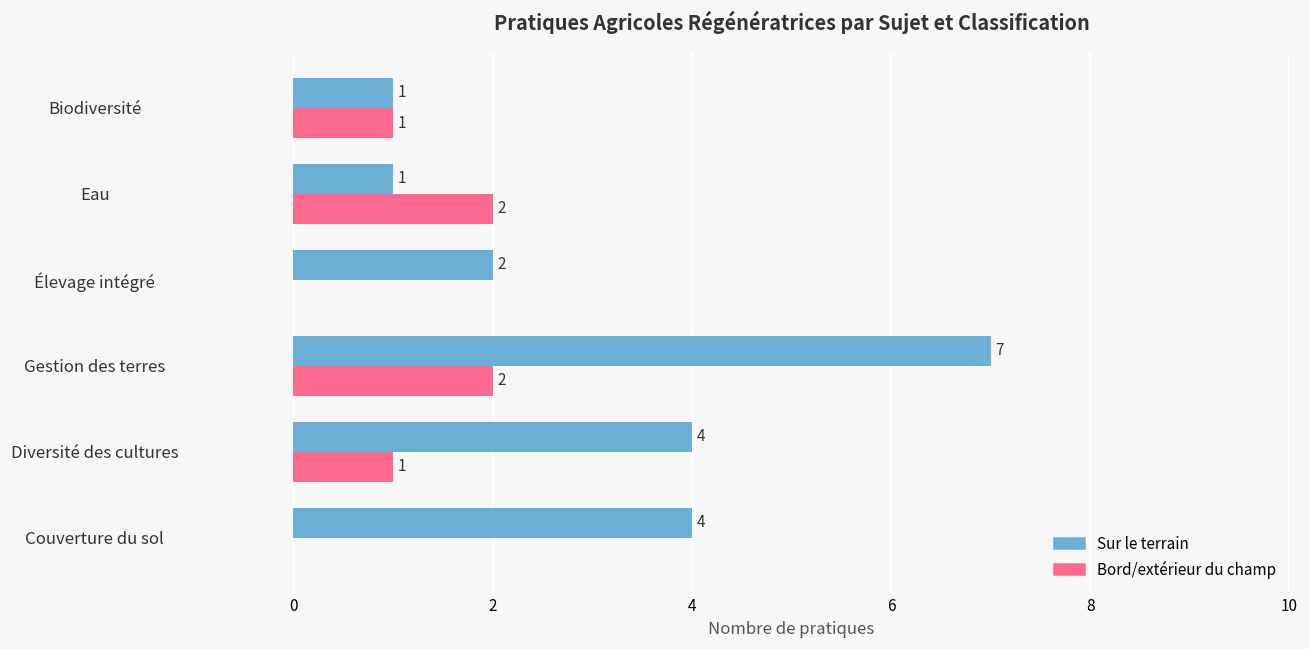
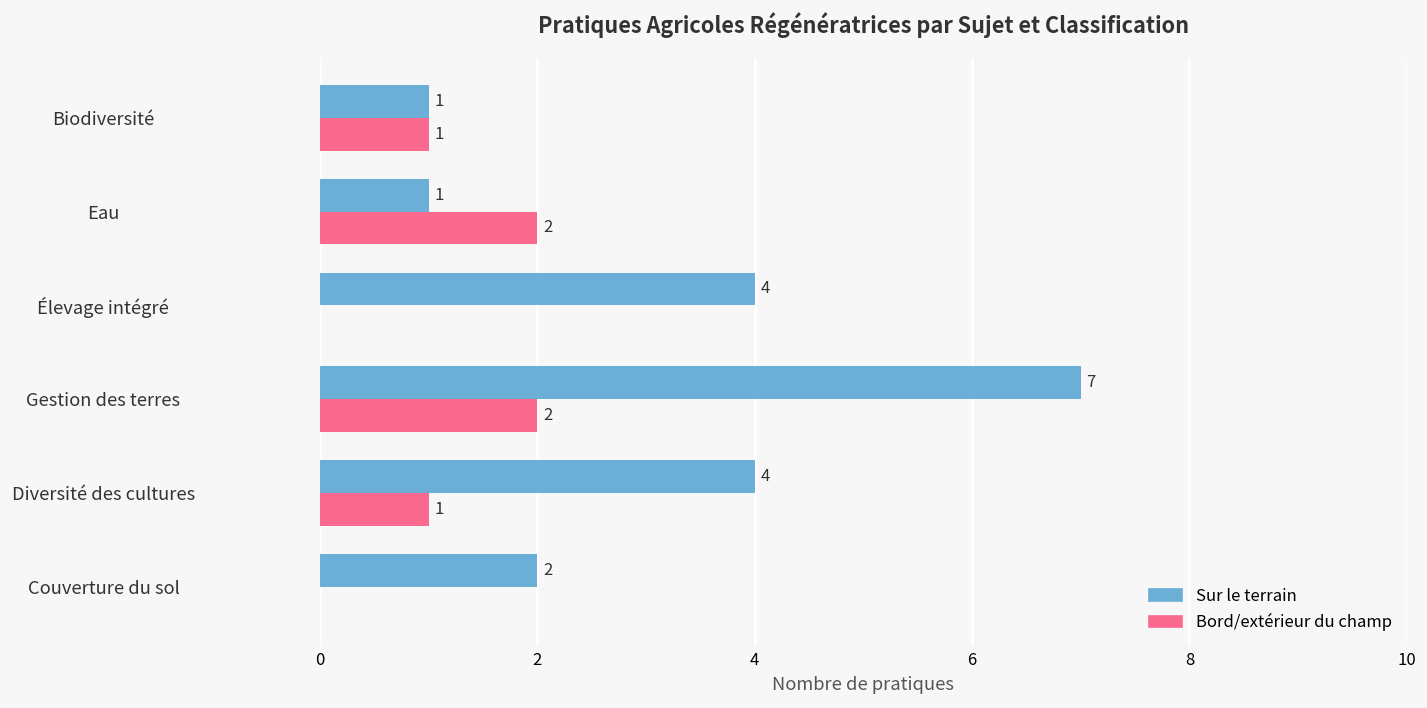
  {
    "Sur le terrain": {
      "Biodiversité": 1,
      "Eau": 1,
-     "Élevage intégré": 2,
+     "Élevage intégré": 4,
      "Gestion des terres": 7,
      "Diversité des cultures": 4,
-     "Couverture du sol": 4
+     "Couverture du sol": 2
    },
    "Bord/extérieur du champ": {
      "Biodiversité": 1,
      "Eau": 2,
      "Gestion des terres": 2,
      "Diversité des cultures": 1
    }
  }
